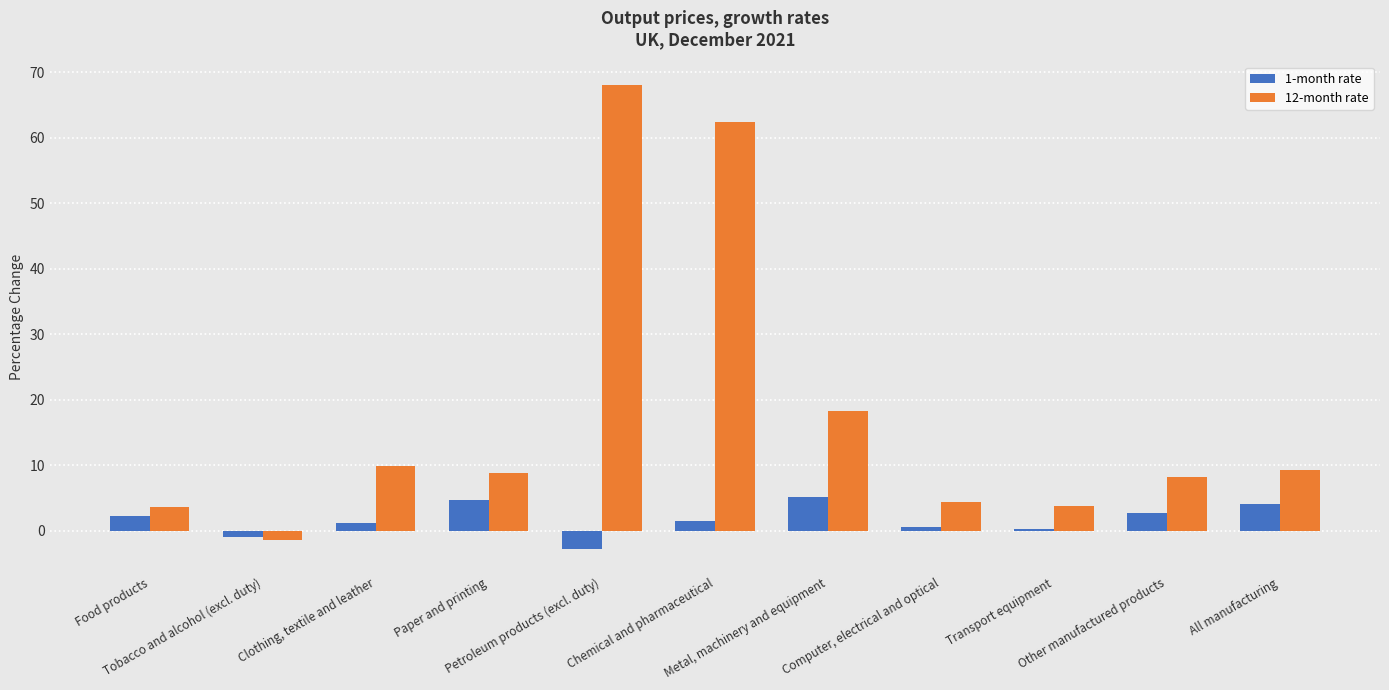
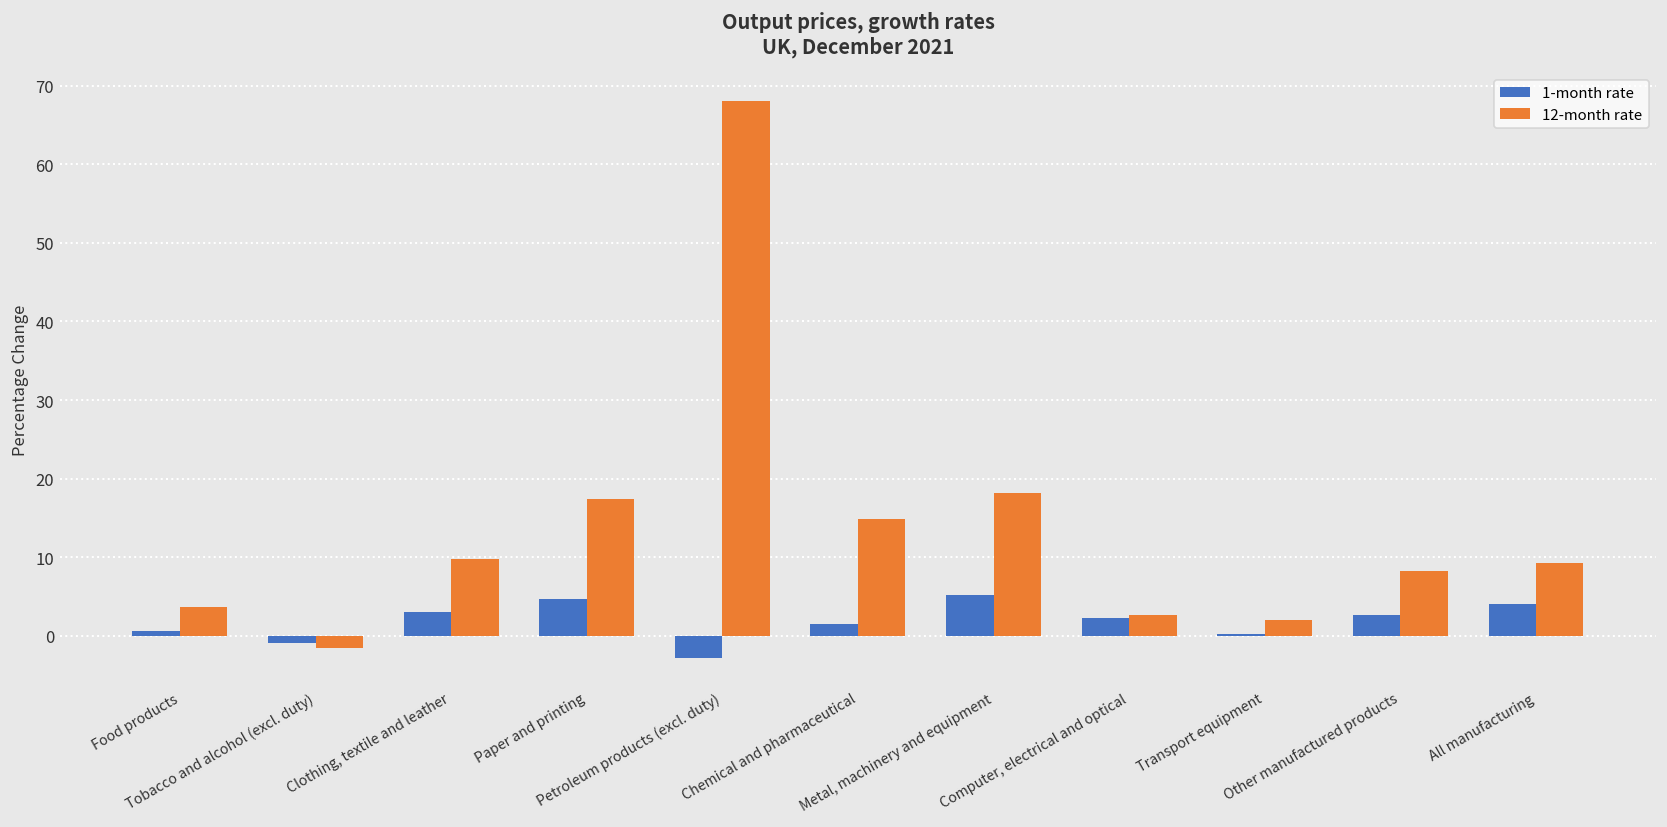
  {
    "1-month rate": {
-     "Food products": 2,
+     "Food products": 1,
      "Tobacco and alcohol (excl. duty)": -1,
-     "Clothing, textile and leather": 1,
+     "Clothing, textile and leather": 3,
      "Paper and printing": 5,
      "Petroleum products (excl. duty)": -3,
      "Chemical and pharmaceutical": 2,
      "Metal, machinery and equipment": 5,
-     "Computer, electrical and optical": 1,
+     "Computer, electrical and optical": 2,
      "Other manufactured products": 3,
      "All manufacturing": 4
    },
    "12-month rate": {
      "Food products": 4,
      "Tobacco and alcohol (excl. duty)": -2,
      "Clothing, textile and leather": 10,
-     "Paper and printing": 9,
+     "Paper and printing": 17,
      "Petroleum products (excl. duty)": 68,
-     "Chemical and pharmaceutical": 62,
+     "Chemical and pharmaceutical": 15,
      "Metal, machinery and equipment": 18,
-     "Computer, electrical and optical": 4,
-     "Transport equipment": 4,
+     "Computer, electrical and optical": 3,
+     "Transport equipment": 2,
      "Other manufactured products": 8,
      "All manufacturing": 9
    }
  }
